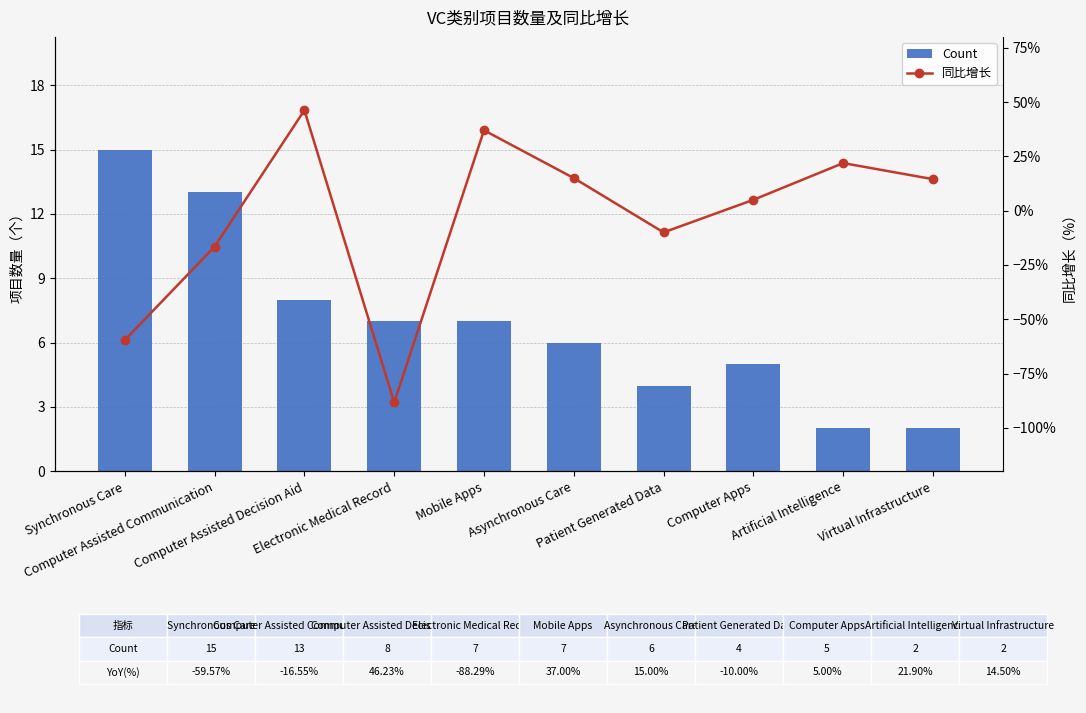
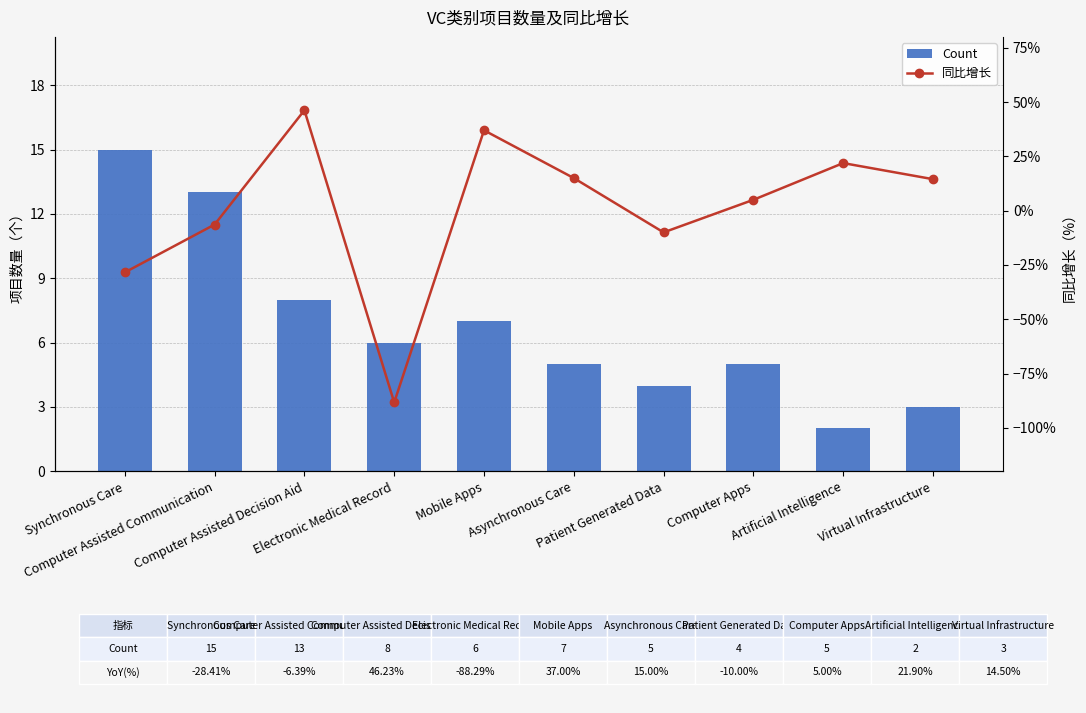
  {
    "Count": {
-     "Electronic Medical Record": "7",
-     "Asynchronous Care": "6",
-     "Virtual Infrastructure": "2"
+     "Electronic Medical Record": "6",
+     "Asynchronous Care": "5",
+     "Virtual Infrastructure": "3"
    },
    "同比增长": {
-     "Synchronous Care": "-59.57%",
-     "Computer Assisted Communication": "-16.55%"
+     "Synchronous Care": "-28.41%",
+     "Computer Assisted Communication": "-6.39%"
    }
  }
